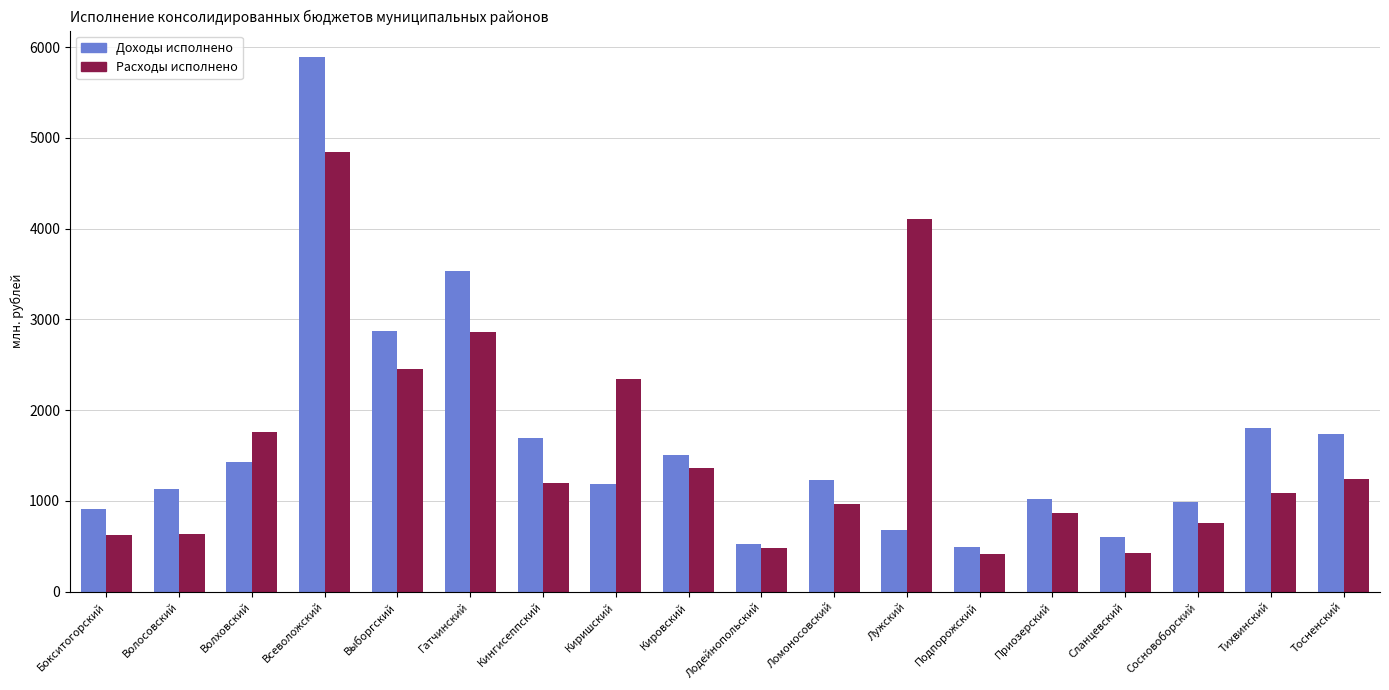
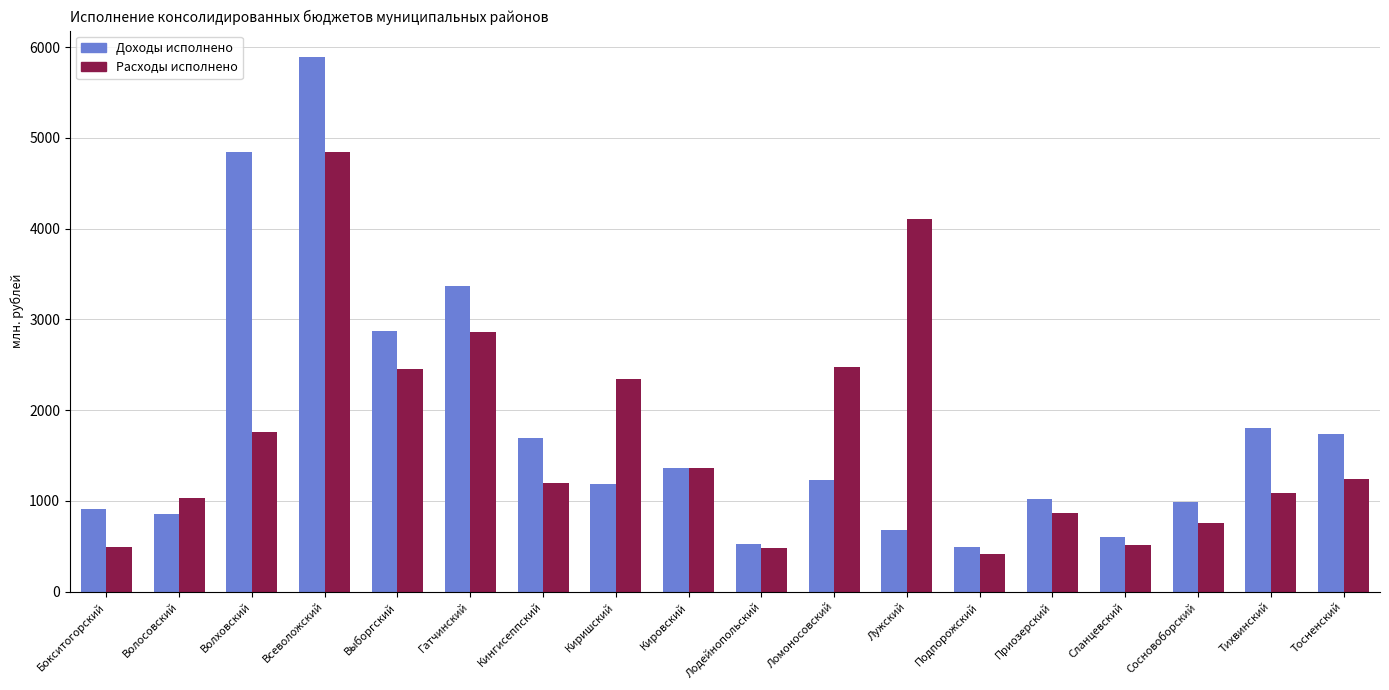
  {
    "Доходы исполнено": {
      "Бокситогорский": 900,
-     "Волосовский": 1100,
-     "Волховский": 1400,
+     "Волосовский": 900,
+     "Волховский": 4800,
      "Всеволожский": 5900,
      "Выборгский": 2900,
-     "Гатчинский": 3500,
+     "Гатчинский": 3400,
      "Кингисеппский": 1700,
      "Киришский": 1200,
-     "Кировский": 1500,
+     "Кировский": 1400,
      "Лодейнопольский": 500,
      "Ломоносовский": 1200,
      "Лужский": 700,
      "Подпорожский": 500,
      "Приозерский": 1000,
      "Сланцевский": 600,
      "Сосновоборский": 1000,
      "Тихвинский": 1800,
      "Тосненский": 1700
    },
    "Расходы исполнено": {
-     "Бокситогорский": 600,
-     "Волосовский": 600,
+     "Бокситогорский": 500,
+     "Волосовский": 1000,
      "Волховский": 1800,
      "Всеволожский": 4800,
      "Выборгский": 2500,
      "Гатчинский": 2900,
      "Кингисеппский": 1200,
      "Киришский": 2300,
      "Кировский": 1400,
      "Лодейнопольский": 500,
-     "Ломоносовский": 1000,
+     "Ломоносовский": 2500,
      "Лужский": 4100,
      "Подпорожский": 400,
      "Приозерский": 900,
-     "Сланцевский": 400,
+     "Сланцевский": 500,
      "Сосновоборский": 800,
      "Тихвинский": 1100,
      "Тосненский": 1200
    }
  }
